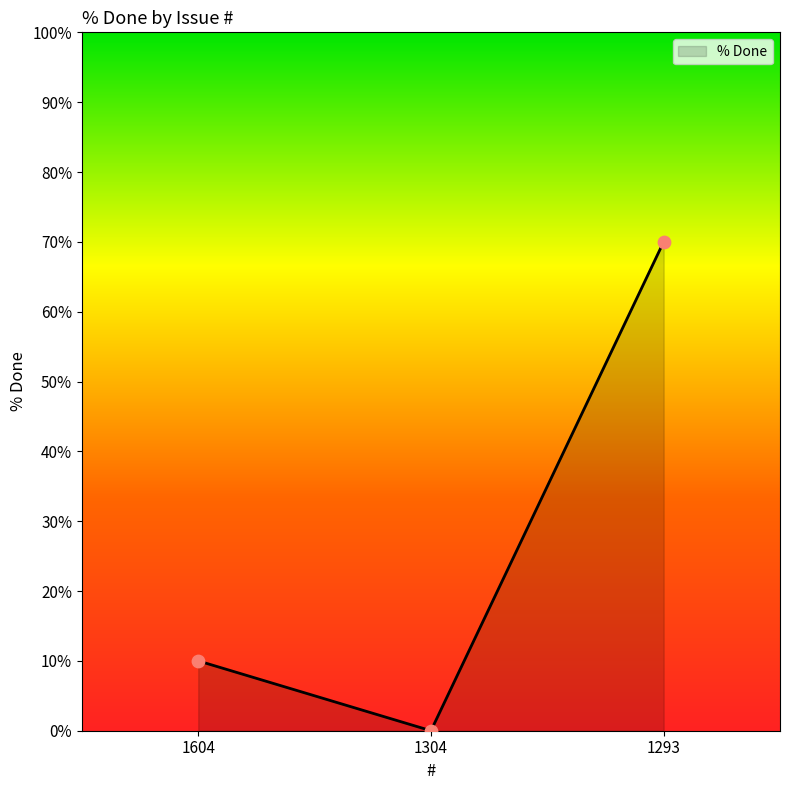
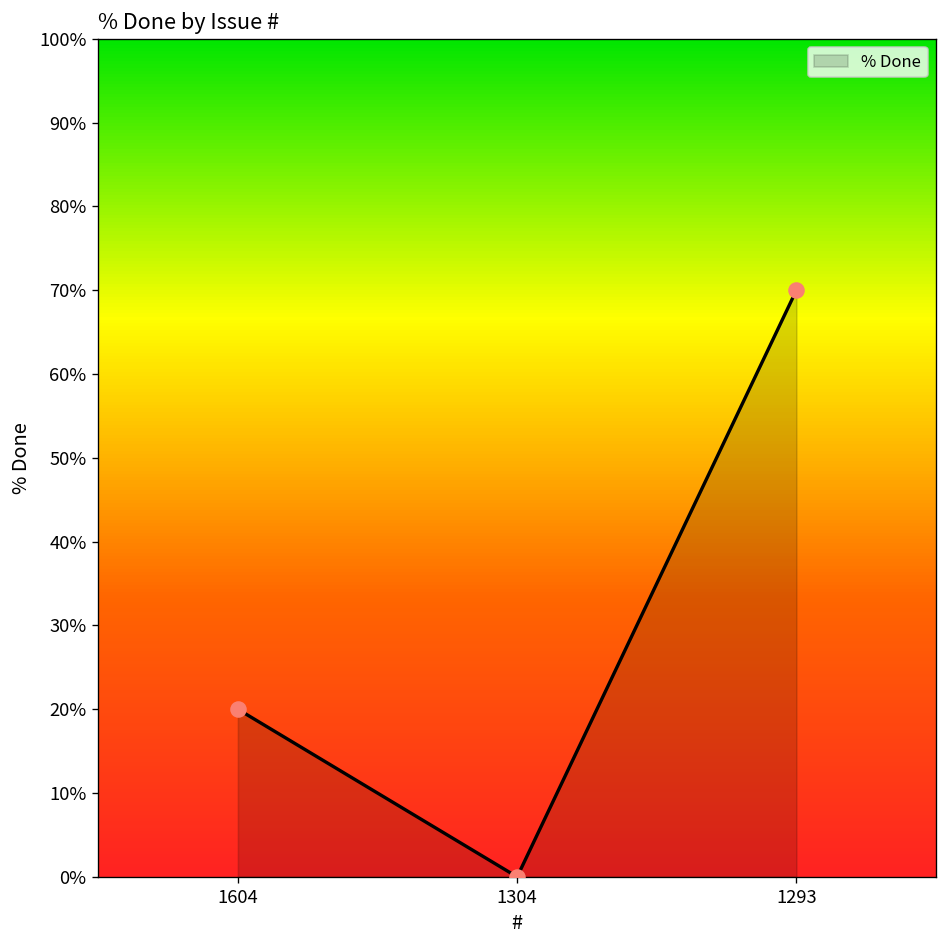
  {
-   "1604": "10%",
+   "1604": "20%",
    "1304": "0%",
    "1293": "70%"
  }
